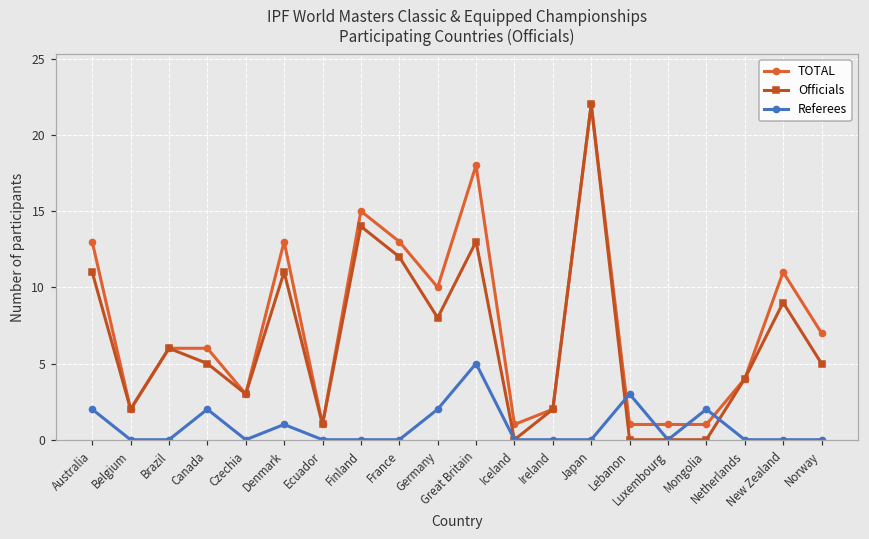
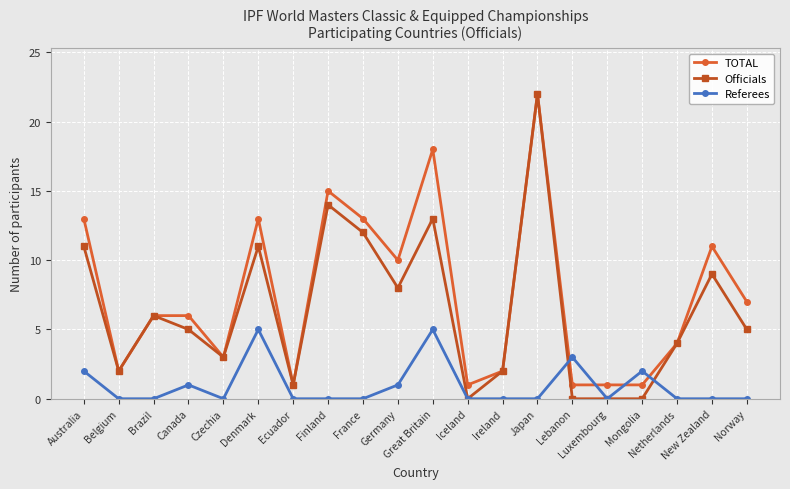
  {
    "Referees": {
      "Australia": 2,
      "Belgium": 0,
      "Brazil": 0,
-     "Canada": 2,
+     "Canada": 1,
      "Czechia": 0,
-     "Denmark": 1,
+     "Denmark": 5,
      "Ecuador": 0,
      "Finland": 0,
      "France": 0,
-     "Germany": 2,
+     "Germany": 1,
      "Great Britain": 5,
      "Ireland": 0,
      "Japan": 0,
      "Lebanon": 3,
      "Mongolia": 2,
      "Netherlands": 0,
      "New Zealand": 0,
      "Norway": 0
    }
  }
